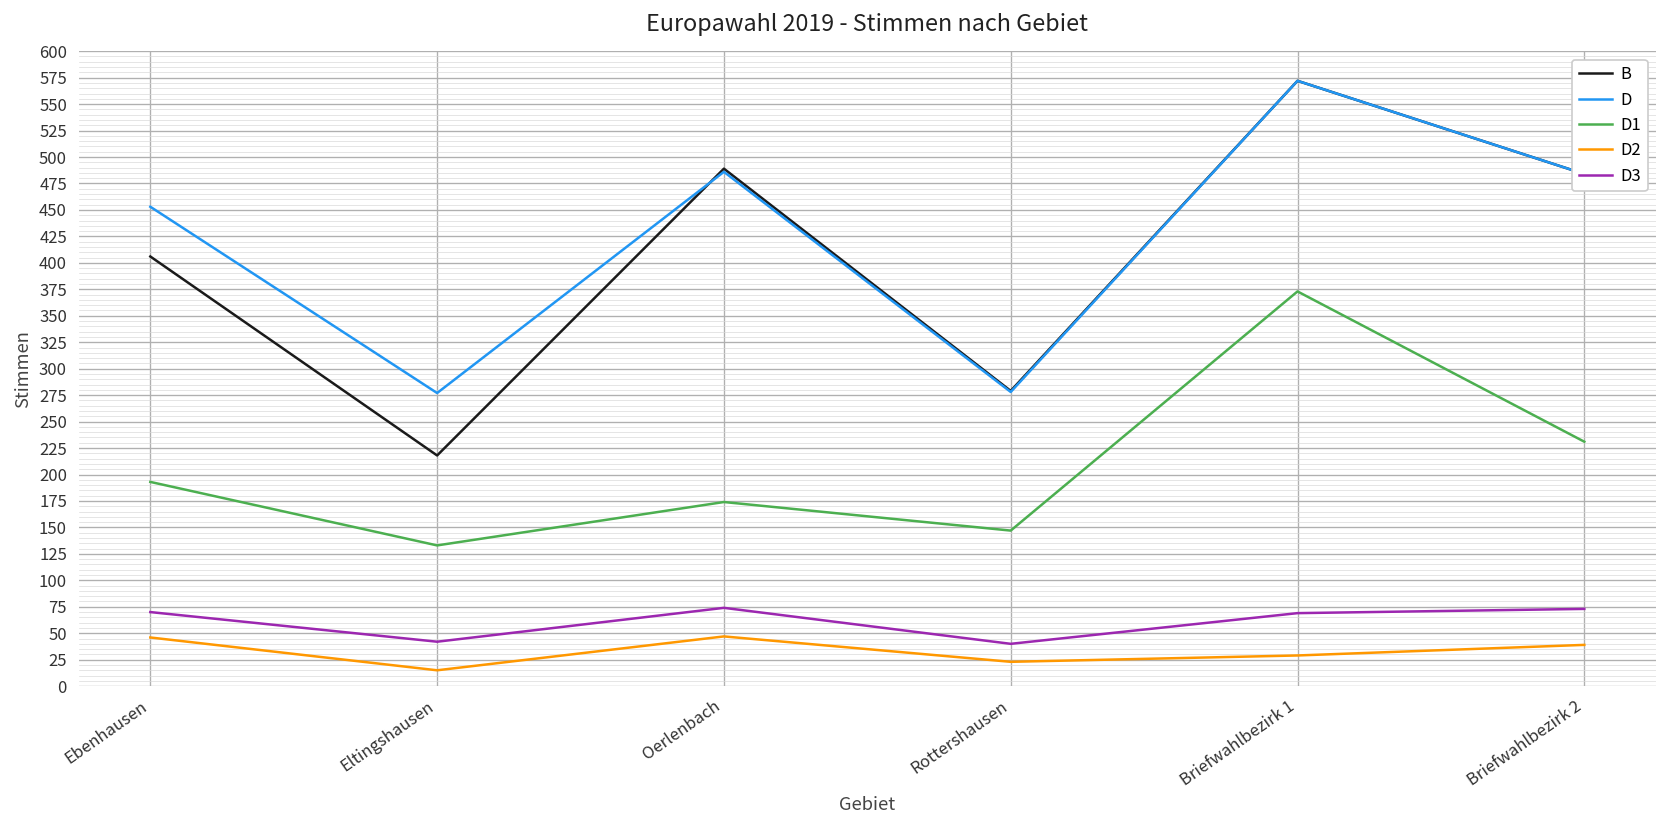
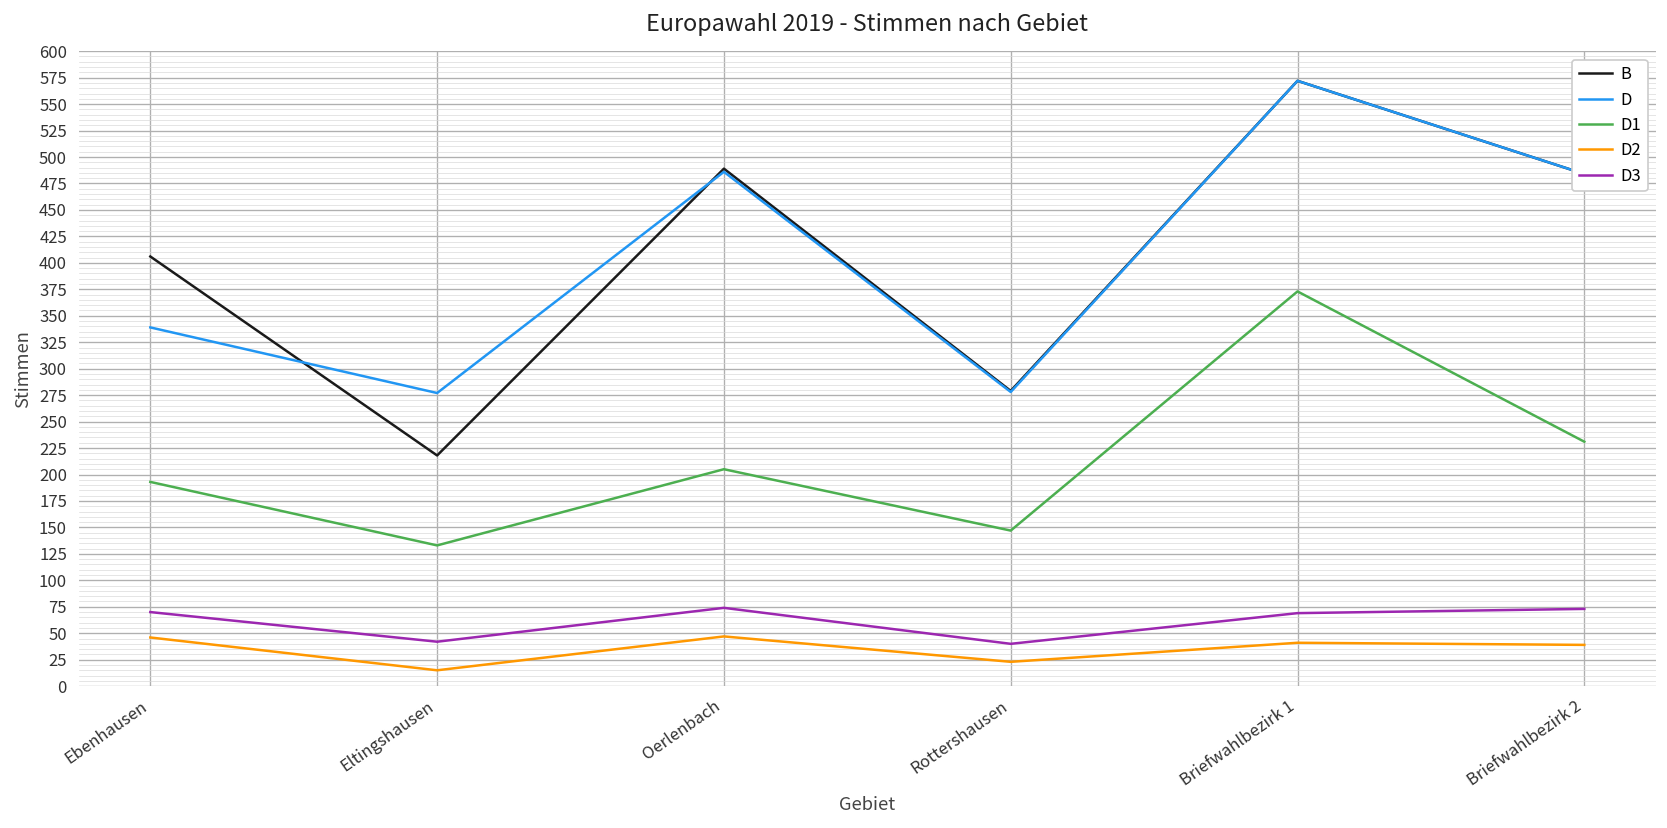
  {
    "B": {
      "Ebenhausen": 410,
      "Eltingshausen": 220,
      "Oerlenbach": 490
    },
    "D": {
-     "Ebenhausen": 450,
+     "Ebenhausen": 340,
      "Eltingshausen": 280,
      "Oerlenbach": 490
    },
    "D1": {
      "Ebenhausen": 190,
      "Eltingshausen": 130,
-     "Oerlenbach": 170,
+     "Oerlenbach": 210,
      "Rottershausen": 150,
      "Briefwahlbezirk 1": 370,
      "Briefwahlbezirk 2": 230
    },
    "D2": {
      "Ebenhausen": 50,
      "Eltingshausen": 20,
      "Oerlenbach": 50,
      "Rottershausen": 20,
-     "Briefwahlbezirk 1": 30,
+     "Briefwahlbezirk 1": 40,
      "Briefwahlbezirk 2": 40
    },
    "D3": {
      "Ebenhausen": 70,
      "Eltingshausen": 40,
      "Oerlenbach": 70,
      "Rottershausen": 40,
      "Briefwahlbezirk 1": 70,
      "Briefwahlbezirk 2": 70
    }
  }
